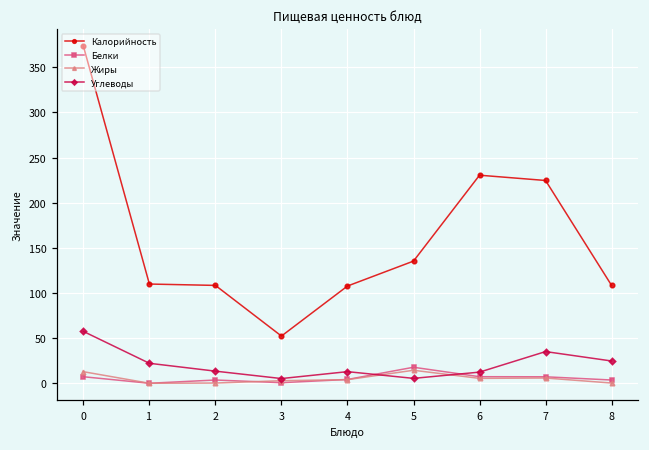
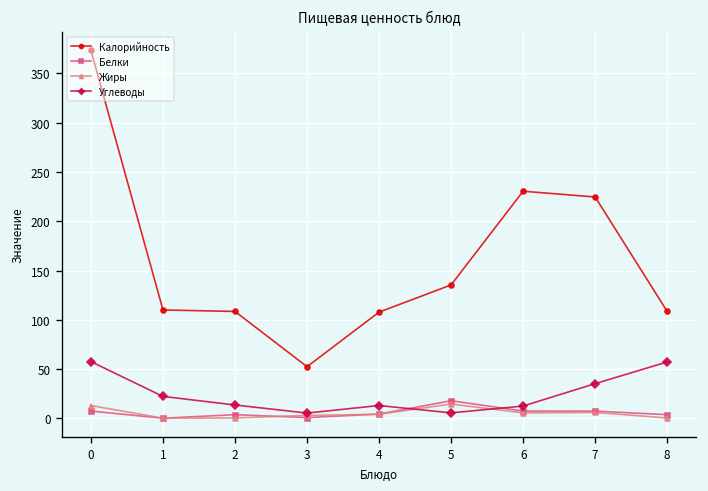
  {
    "Калорийность": {
      "1": 110,
      "2": 110,
      "3": 50,
      "4": 110,
      "5": 140,
      "6": 230,
      "7": 220,
      "8": 110
    },
    "Углеводы": {
      "0": 60,
      "1": 20,
      "2": 10,
      "4": 10,
      "5": 10,
      "6": 10,
      "7": 40,
-     "8": 20
+     "8": 60
    }
  }
